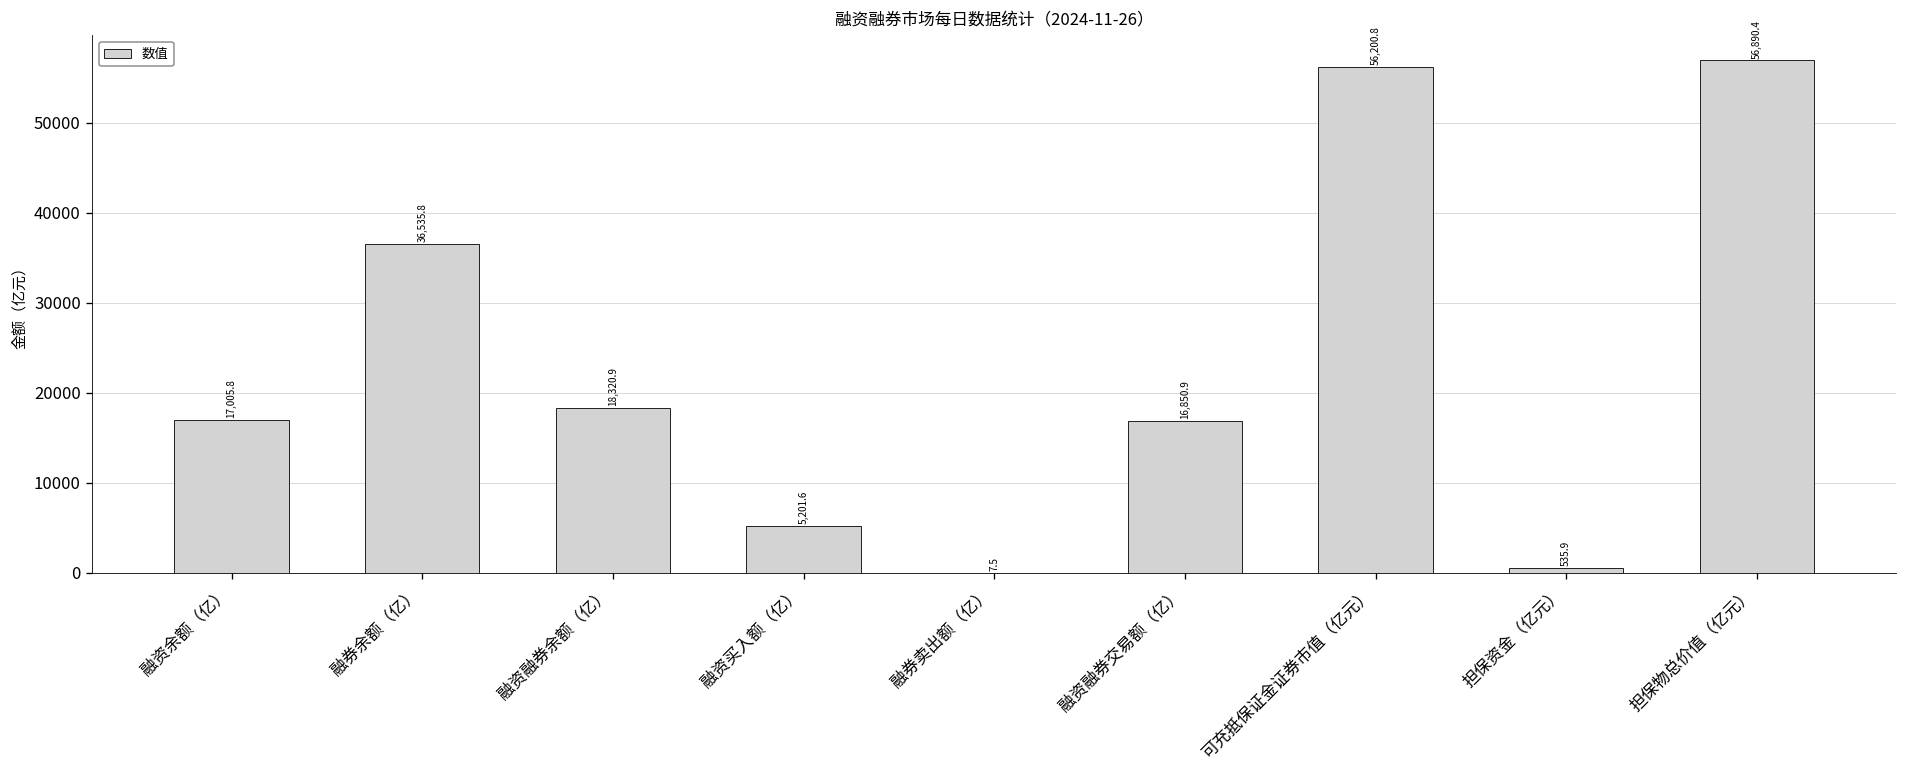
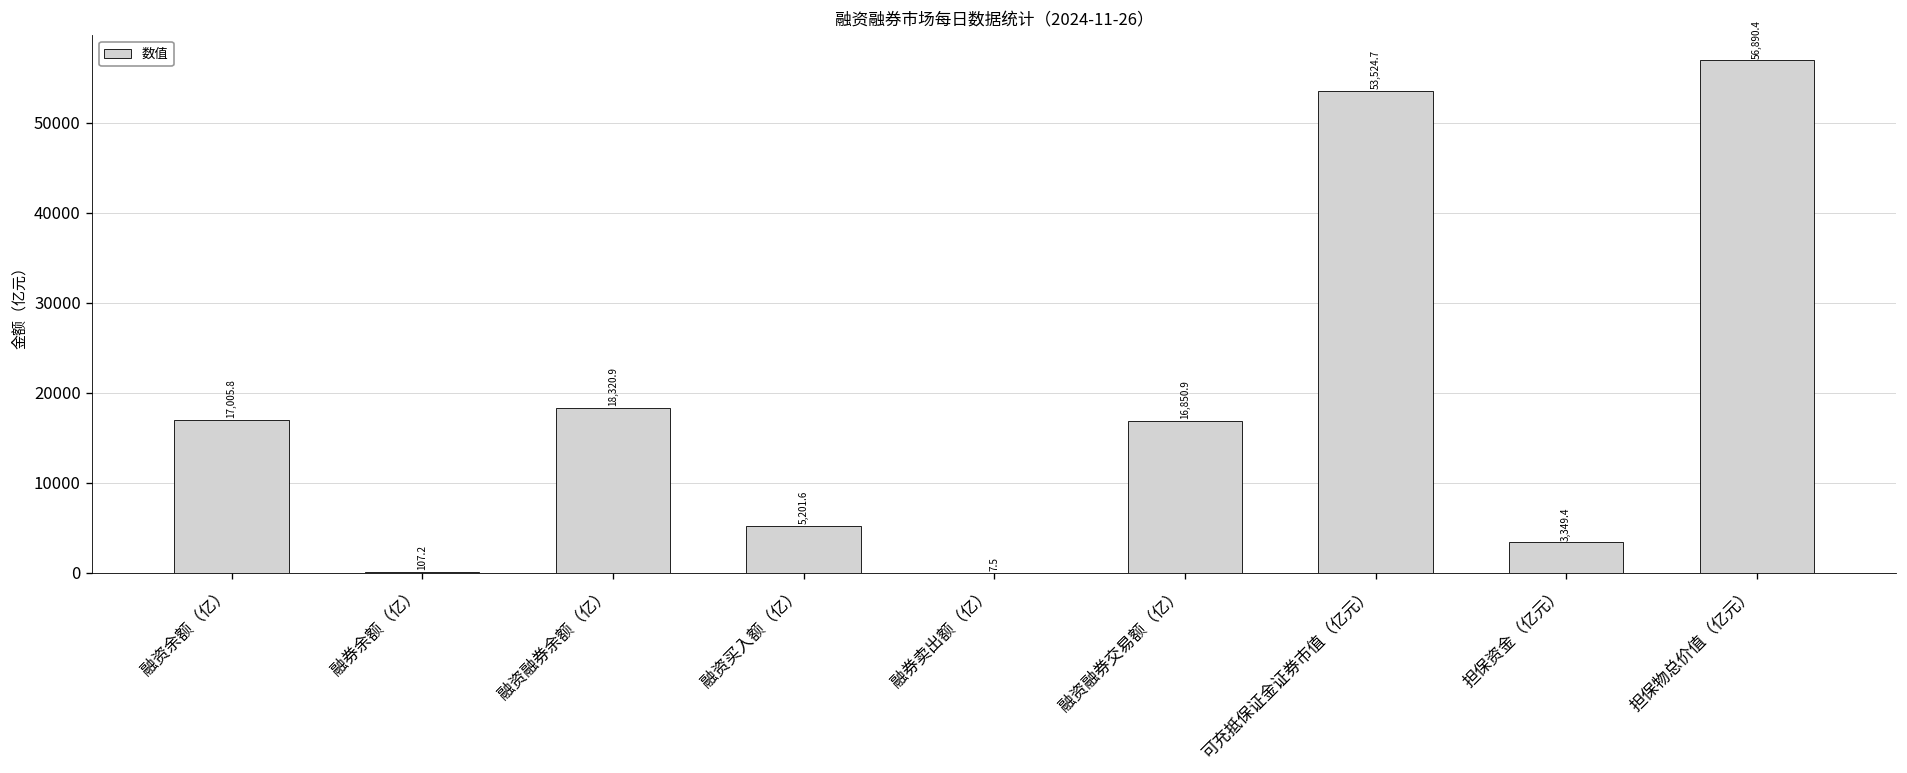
  {
    "融资余额（亿）": "17,005.8",
-   "融券余额（亿）": "36,535.8",
+   "融券余额（亿）": "107.2",
    "融资融券余额（亿）": "18,320.9",
    "融资买入额（亿）": "5,201.6",
    "融券卖出额（亿）": "7.5",
    "融资融券交易额（亿）": "16,850.9",
-   "可充抵保证金证券市值（亿元）": "56,200.8",
-   "担保资金（亿元）": "535.9",
+   "可充抵保证金证券市值（亿元）": "53,524.7",
+   "担保资金（亿元）": "3,349.4",
    "担保物总价值（亿元）": "56,890.4"
  }
